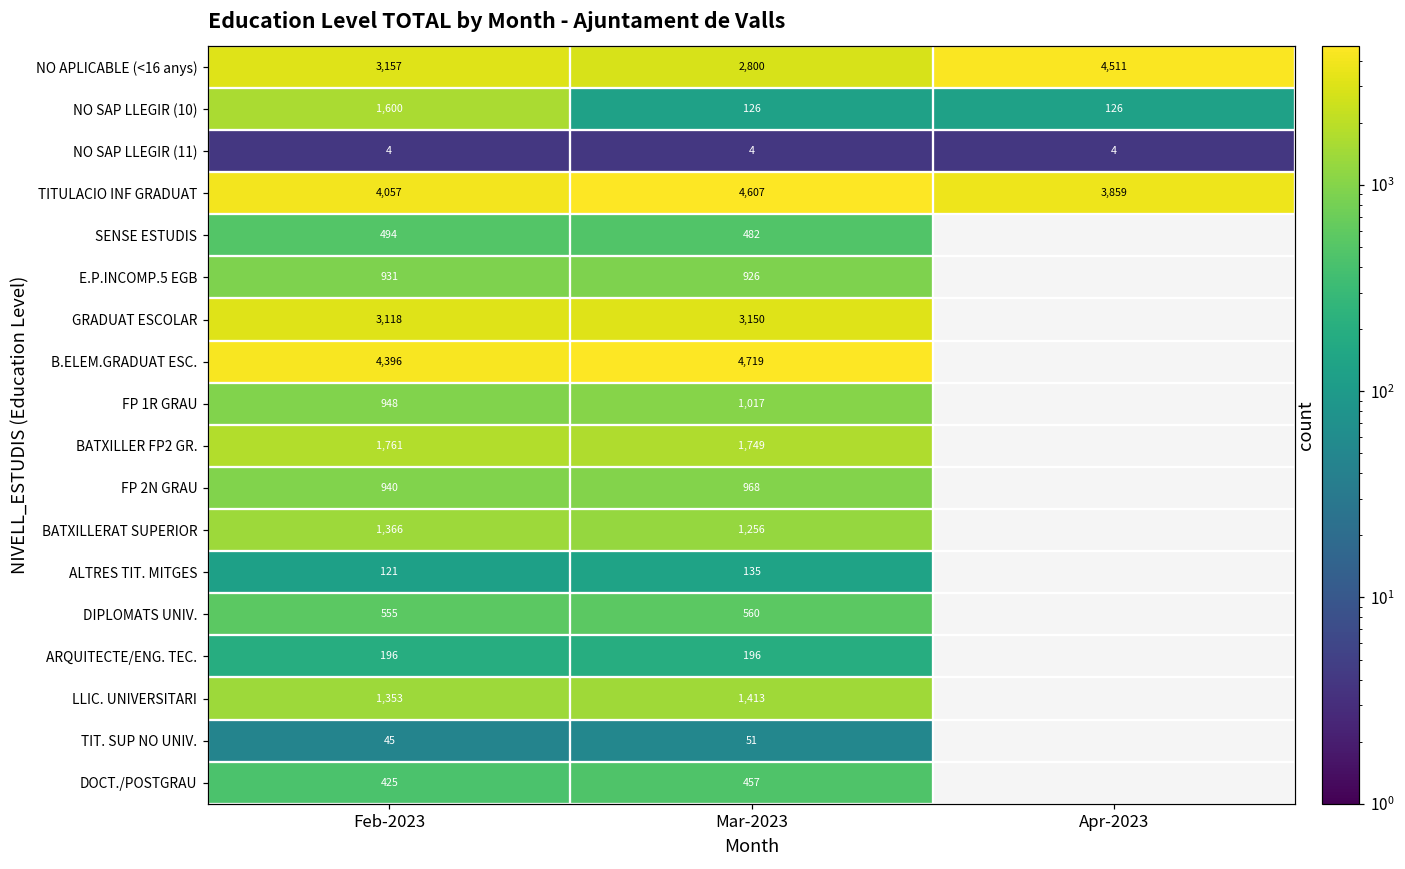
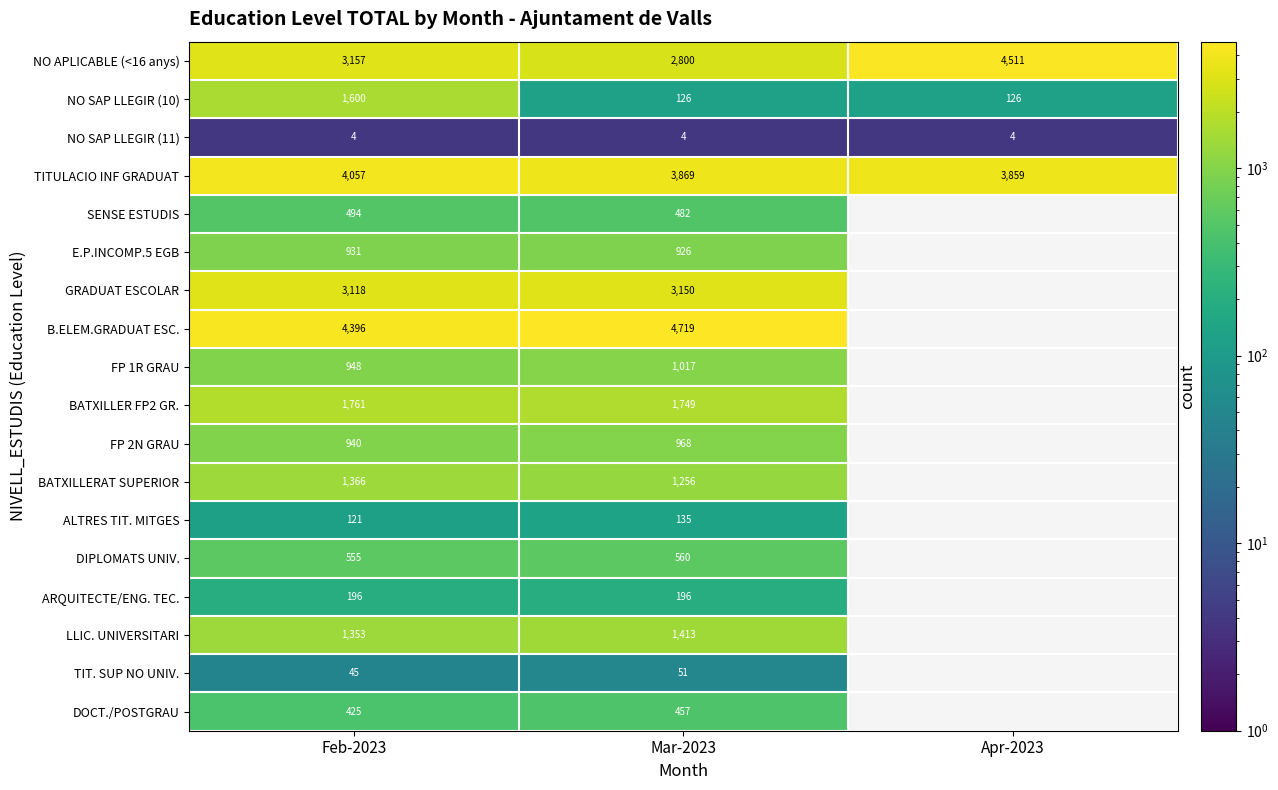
  {
    "NO APLICABLE (<16 anys)": {
      "Feb-2023": "3,157",
      "Mar-2023": "2,800",
      "Apr-2023": "4,511"
    },
    "NO SAP LLEGIR (10)": {
      "Feb-2023": "1,600",
      "Mar-2023": "126",
      "Apr-2023": "126"
    },
    "NO SAP LLEGIR (11)": {
      "Feb-2023": "4",
      "Mar-2023": "4",
      "Apr-2023": "4"
    },
    "TITULACIO INF GRADUAT": {
      "Feb-2023": "4,057",
-     "Mar-2023": "4,607",
+     "Mar-2023": "3,869",
      "Apr-2023": "3,859"
    },
    "SENSE ESTUDIS": {
      "Feb-2023": "494",
      "Mar-2023": "482"
    },
    "E.P.INCOMP.5 EGB": {
      "Feb-2023": "931",
      "Mar-2023": "926"
    },
    "GRADUAT ESCOLAR": {
      "Feb-2023": "3,118",
      "Mar-2023": "3,150"
    },
    "B.ELEM.GRADUAT ESC.": {
      "Feb-2023": "4,396",
      "Mar-2023": "4,719"
    },
    "FP 1R GRAU": {
      "Feb-2023": "948",
      "Mar-2023": "1,017"
    },
    "BATXILLER FP2 GR.": {
      "Feb-2023": "1,761",
      "Mar-2023": "1,749"
    },
    "FP 2N GRAU": {
      "Feb-2023": "940",
      "Mar-2023": "968"
    },
    "BATXILLERAT SUPERIOR": {
      "Feb-2023": "1,366",
      "Mar-2023": "1,256"
    },
    "ALTRES TIT. MITGES": {
      "Feb-2023": "121",
      "Mar-2023": "135"
    },
    "DIPLOMATS UNIV.": {
      "Feb-2023": "555",
      "Mar-2023": "560"
    },
    "ARQUITECTE/ENG. TEC.": {
      "Feb-2023": "196",
      "Mar-2023": "196"
    },
    "LLIC. UNIVERSITARI": {
      "Feb-2023": "1,353",
      "Mar-2023": "1,413"
    },
    "TIT. SUP NO UNIV.": {
      "Feb-2023": "45",
      "Mar-2023": "51"
    },
    "DOCT./POSTGRAU": {
      "Feb-2023": "425",
      "Mar-2023": "457"
    }
  }
